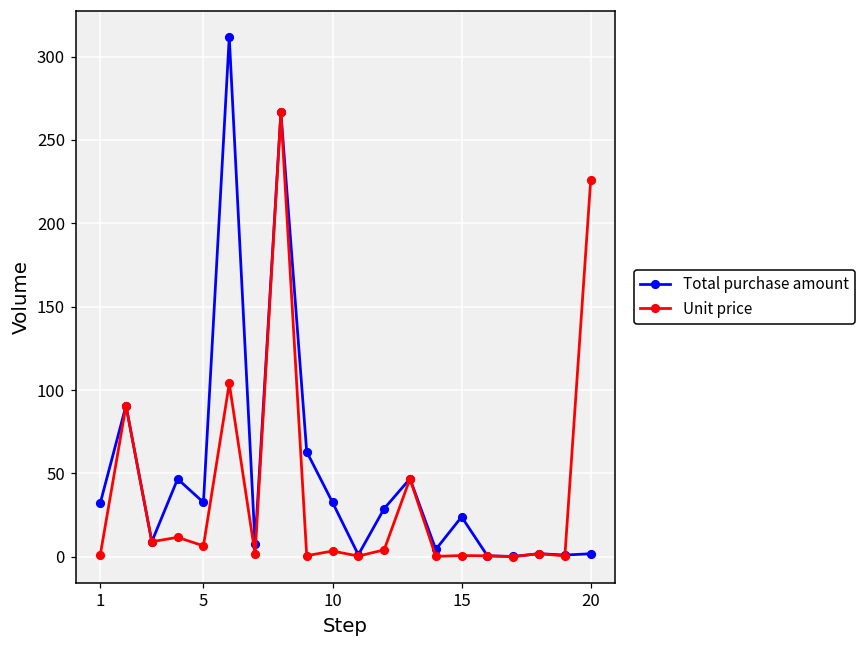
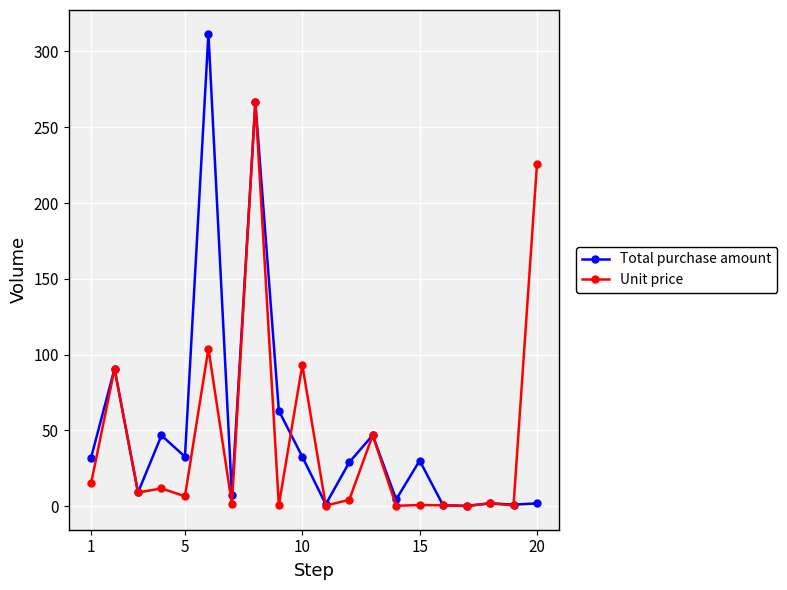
  {
    "Total purchase amount": {
      "1": 32,
      "5": 33,
      "10": 33,
-     "15": 24,
+     "15": 30,
      "20": 2
    },
    "Unit price": {
-     "1": 1,
+     "1": 15,
      "5": 7,
-     "10": 3,
+     "10": 93,
      "15": 1,
      "20": 226
    }
  }
